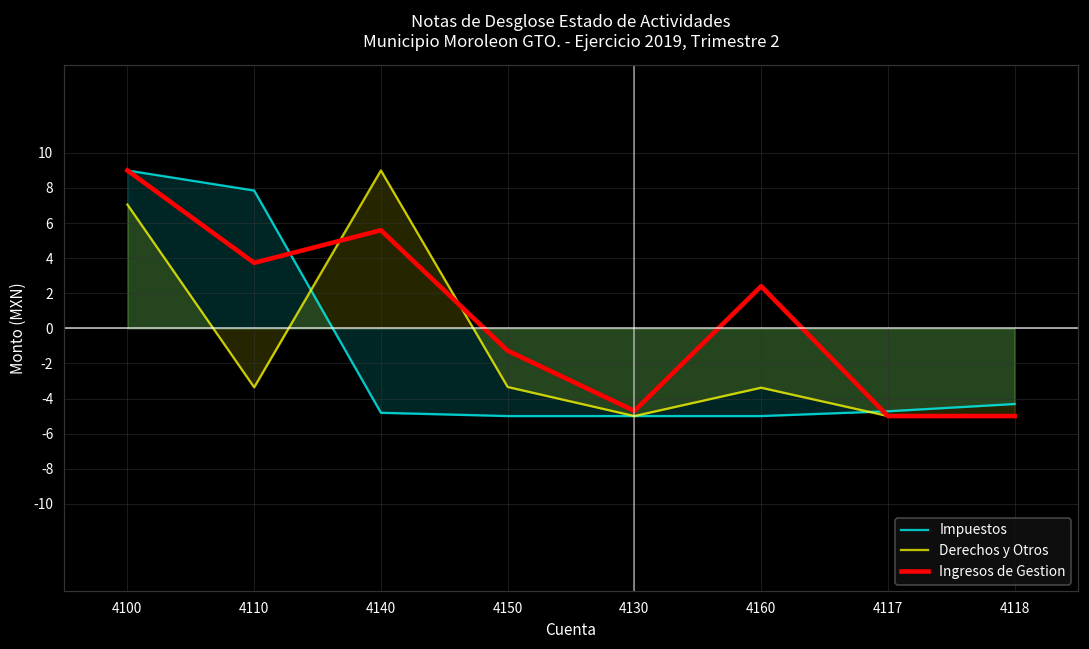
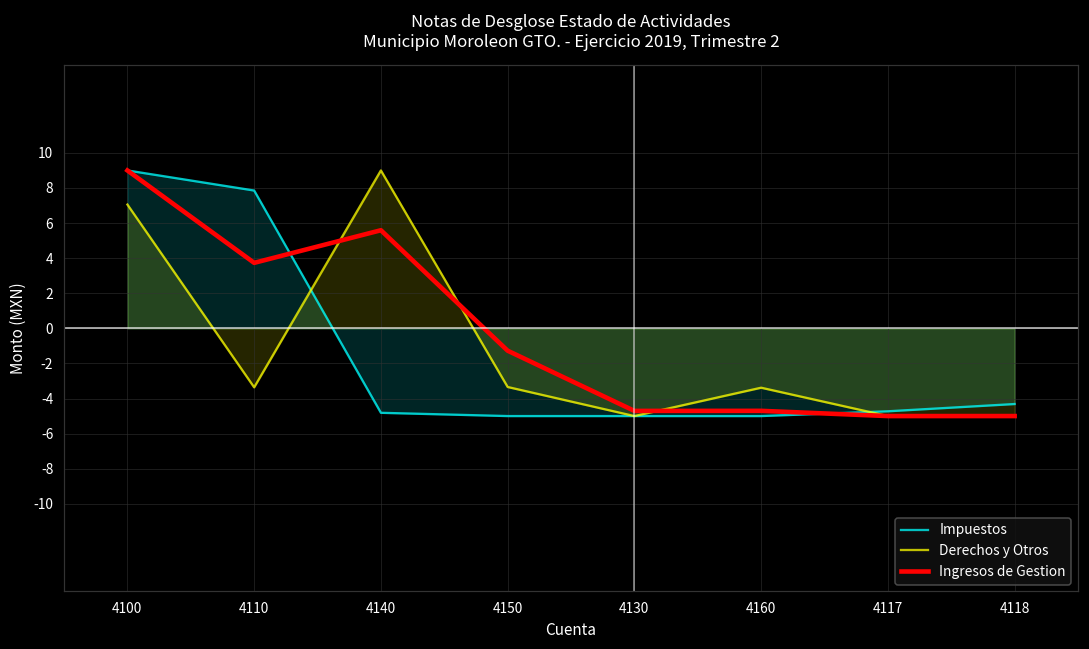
  {
    "Ingresos de Gestion": {
      "4110": 3.7,
      "4140": 5.6,
      "4150": -1.3,
      "4130": -4.7,
-     "4160": 2.4
+     "4160": -4.7
    }
  }
